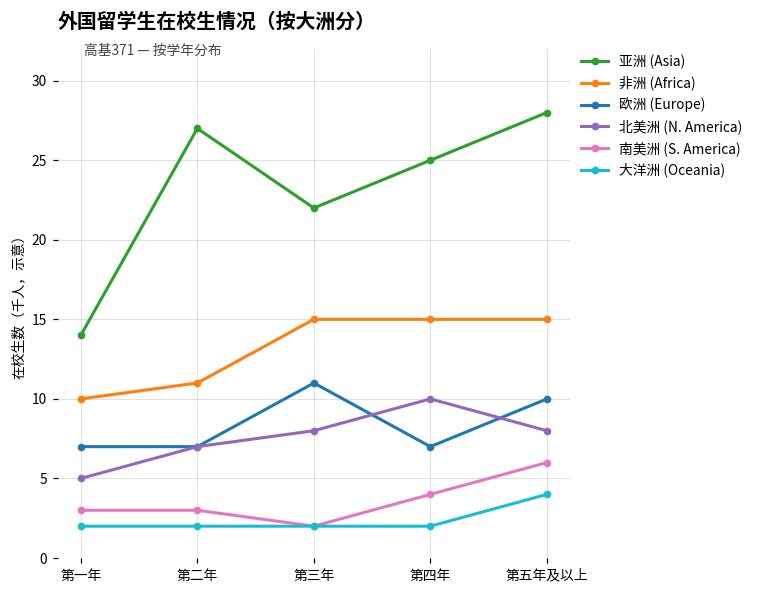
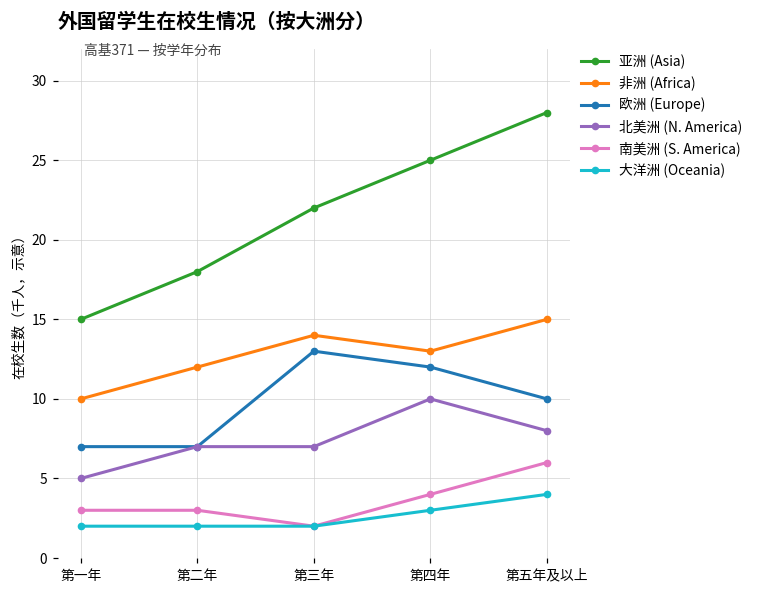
  {
    "亚洲 (Asia)": {
-     "第一年": 14,
-     "第二年": 27,
+     "第一年": 15,
+     "第二年": 18,
      "第三年": 22,
      "第四年": 25,
      "第五年及以上": 28
    },
    "非洲 (Africa)": {
      "第一年": 10,
-     "第二年": 11,
-     "第三年": 15,
-     "第四年": 15,
+     "第二年": 12,
+     "第三年": 14,
+     "第四年": 13,
      "第五年及以上": 15
    },
    "欧洲 (Europe)": {
      "第一年": 7,
-     "第三年": 11,
-     "第四年": 7,
+     "第三年": 13,
+     "第四年": 12,
      "第五年及以上": 10
    },
    "北美洲 (N. America)": {
      "第一年": 5,
-     "第三年": 8,
+     "第三年": 7,
      "第四年": 10,
      "第五年及以上": 8
    },
    "南美洲 (S. America)": {
      "第一年": 3,
      "第二年": 3,
      "第四年": 4,
      "第五年及以上": 6
    },
    "大洋洲 (Oceania)": {
      "第一年": 2,
      "第二年": 2,
-     "第四年": 2,
+     "第四年": 3,
      "第五年及以上": 4
    }
  }
